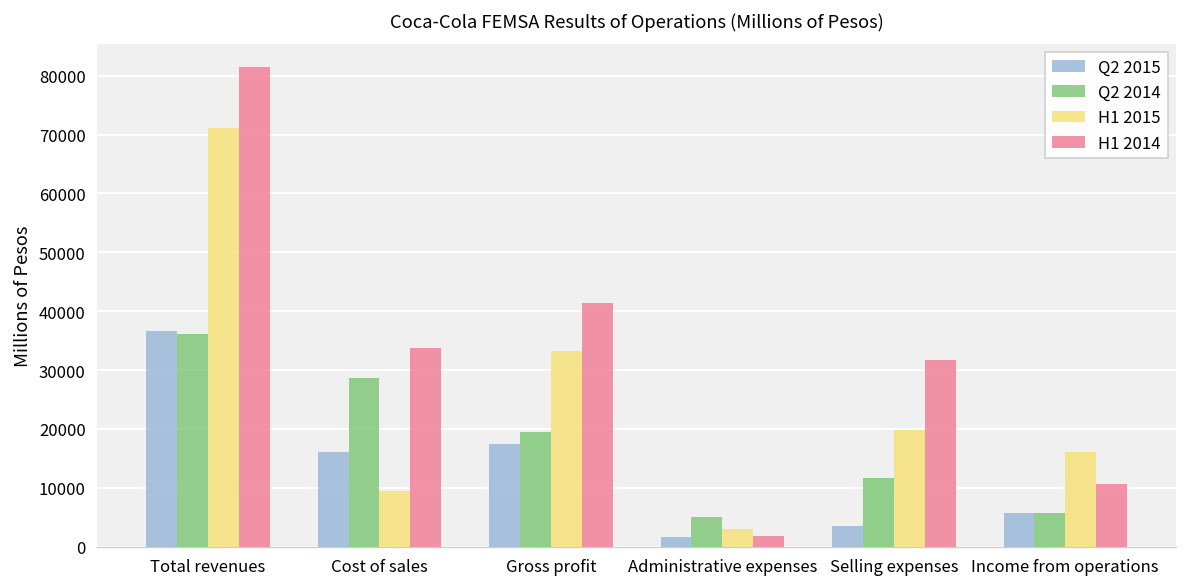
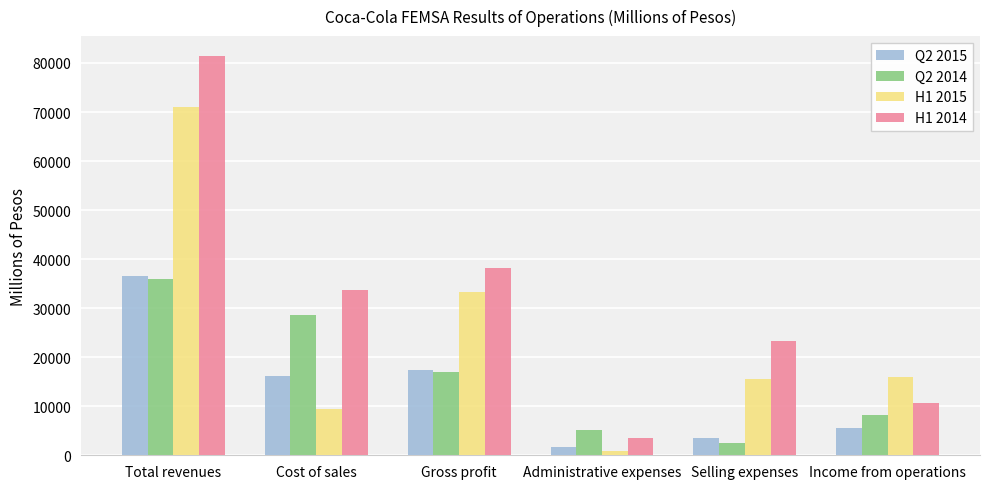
  {
    "Q2 2015": {
      "Total revenues": 37000,
      "Cost of sales": 16000,
      "Gross profit": 17000,
      "Administrative expenses": 2000,
      "Selling expenses": 3000,
      "Income from operations": 6000
    },
    "Q2 2014": {
      "Total revenues": 36000,
      "Cost of sales": 29000,
-     "Gross profit": 20000,
+     "Gross profit": 17000,
      "Administrative expenses": 5000,
-     "Selling expenses": 12000,
-     "Income from operations": 6000
+     "Selling expenses": 2000,
+     "Income from operations": 8000
    },
    "H1 2015": {
      "Total revenues": 71000,
      "Cost of sales": 9000,
      "Gross profit": 33000,
-     "Administrative expenses": 3000,
-     "Selling expenses": 20000,
+     "Administrative expenses": 1000,
+     "Selling expenses": 15000,
      "Income from operations": 16000
    },
    "H1 2014": {
      "Total revenues": 81000,
      "Cost of sales": 34000,
-     "Gross profit": 41000,
-     "Administrative expenses": 2000,
-     "Selling expenses": 32000,
+     "Gross profit": 38000,
+     "Administrative expenses": 4000,
+     "Selling expenses": 23000,
      "Income from operations": 11000
    }
  }
